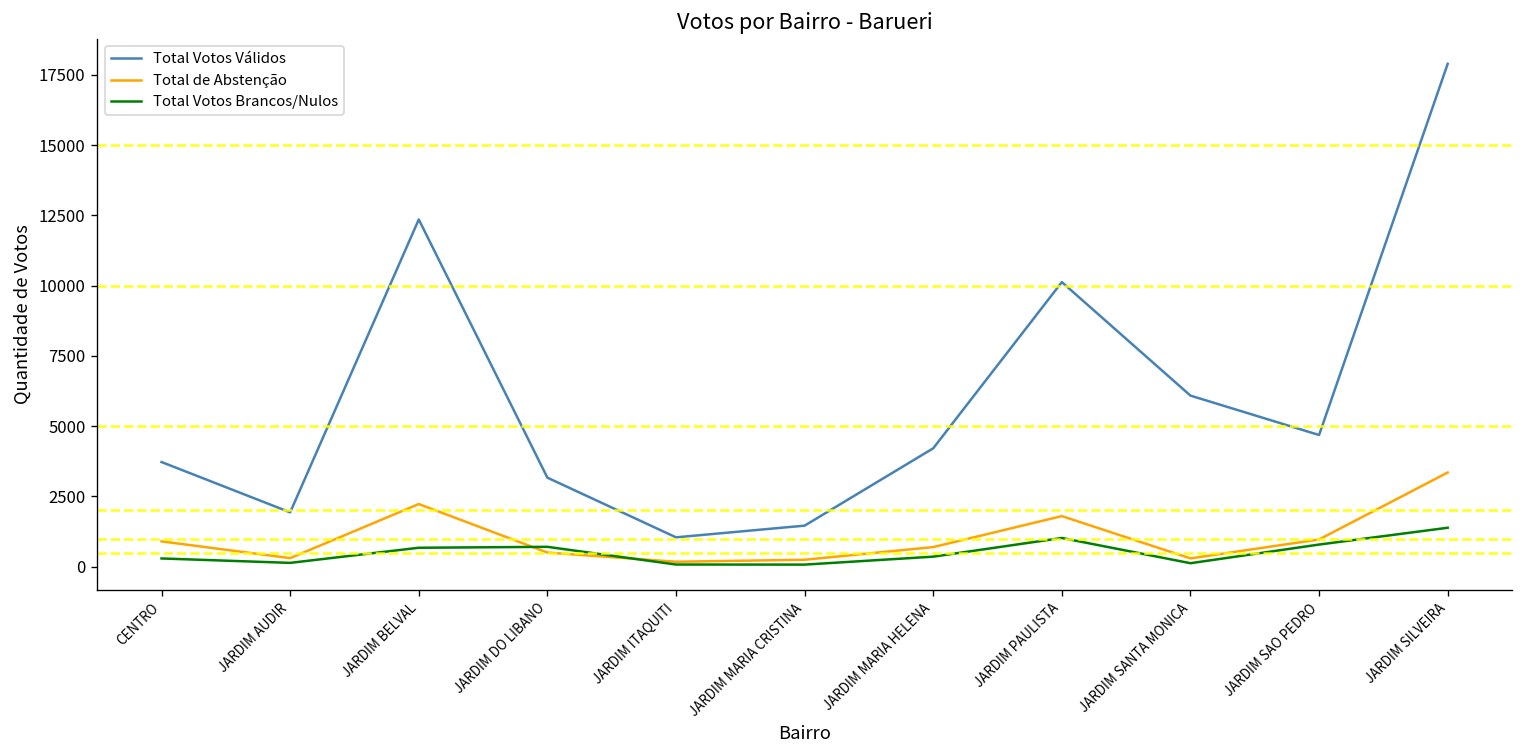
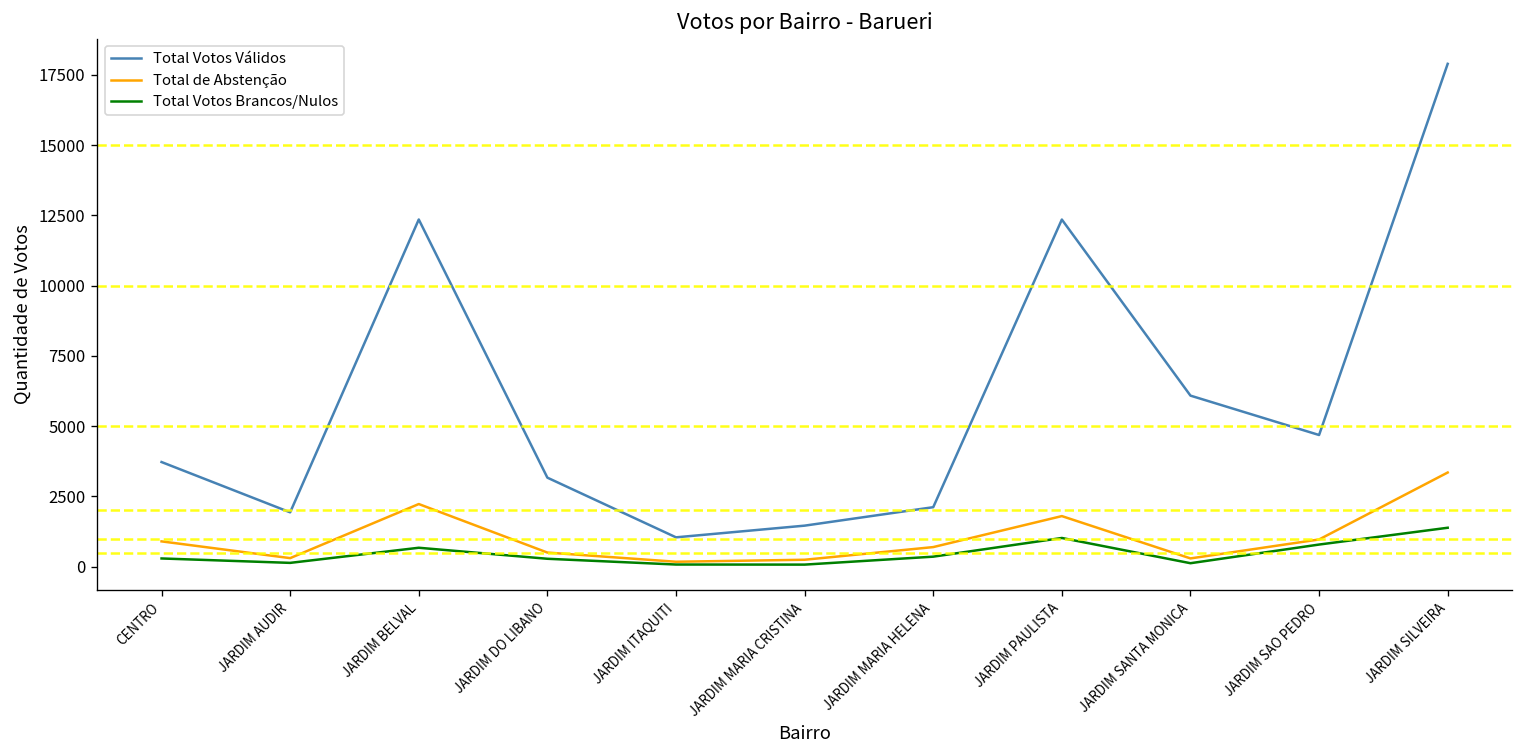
  {
    "Total Votos Válidos": {
      "CENTRO": 3700,
      "JARDIM AUDIR": 1900,
      "JARDIM BELVAL": 12400,
      "JARDIM DO LIBANO": 3200,
      "JARDIM ITAQUITI": 1000,
      "JARDIM MARIA CRISTINA": 1500,
-     "JARDIM MARIA HELENA": 4200,
-     "JARDIM PAULISTA": 10100,
+     "JARDIM MARIA HELENA": 2100,
+     "JARDIM PAULISTA": 12400,
      "JARDIM SANTA MONICA": 6100,
      "JARDIM SAO PEDRO": 4700,
      "JARDIM SILVEIRA": 17900
    },
    "Total de Abstenção": {
      "CENTRO": 900,
      "JARDIM AUDIR": 300,
      "JARDIM BELVAL": 2200,
      "JARDIM DO LIBANO": 500,
      "JARDIM MARIA CRISTINA": 200,
      "JARDIM MARIA HELENA": 700,
      "JARDIM PAULISTA": 1800,
      "JARDIM SANTA MONICA": 300,
      "JARDIM SAO PEDRO": 1000,
      "JARDIM SILVEIRA": 3400
    },
    "Total Votos Brancos/Nulos": {
      "CENTRO": 300,
      "JARDIM AUDIR": 100,
      "JARDIM BELVAL": 700,
-     "JARDIM DO LIBANO": 700,
+     "JARDIM DO LIBANO": 300,
      "JARDIM MARIA CRISTINA": 100,
      "JARDIM MARIA HELENA": 400,
      "JARDIM PAULISTA": 1000,
      "JARDIM SANTA MONICA": 100,
      "JARDIM SAO PEDRO": 800,
      "JARDIM SILVEIRA": 1400
    }
  }
